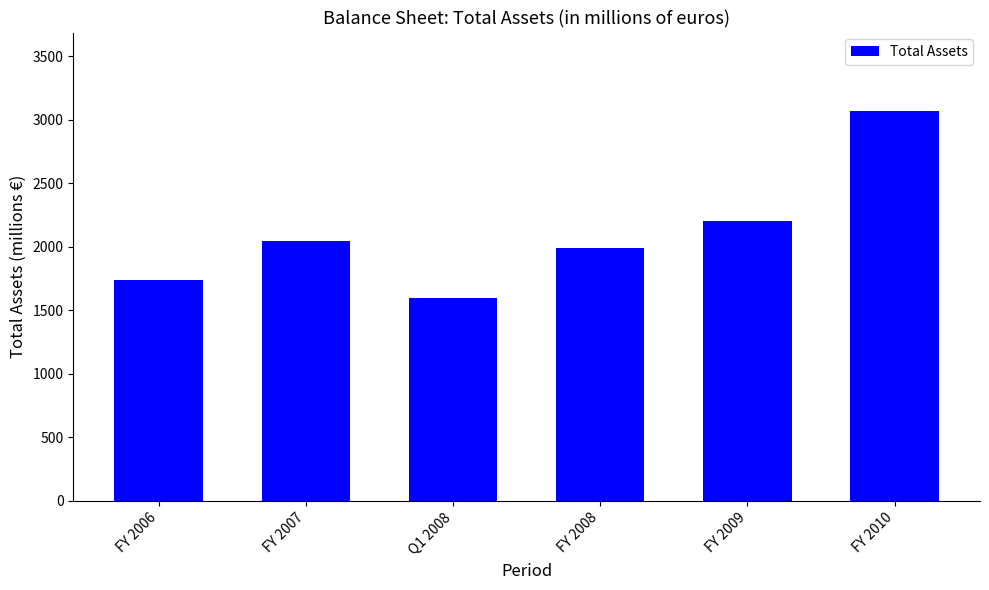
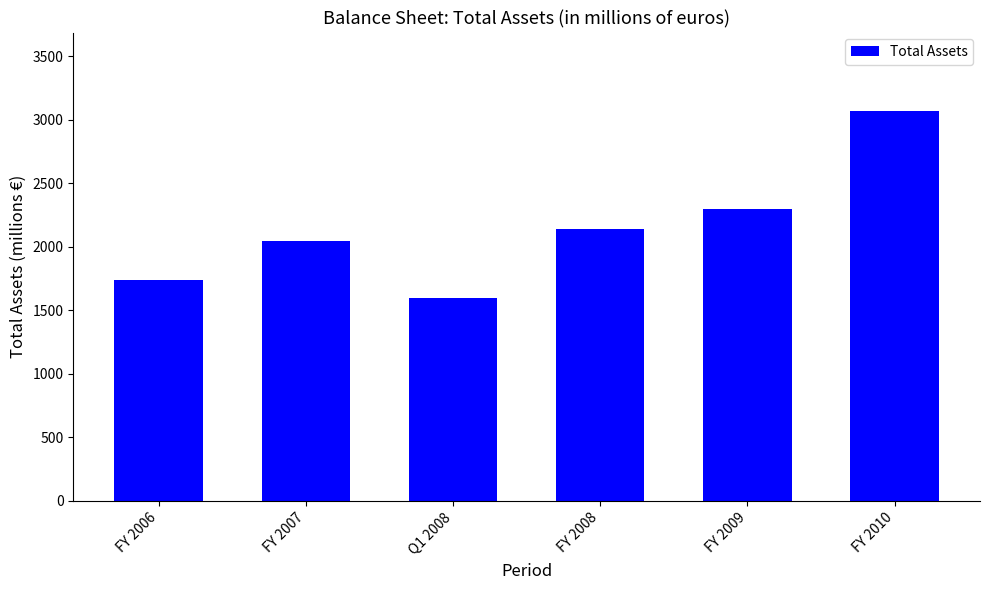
  {
    "FY 2006": 1740,
    "FY 2007": 2050,
    "Q1 2008": 1600,
-   "FY 2008": 1990,
-   "FY 2009": 2210,
+   "FY 2008": 2140,
+   "FY 2009": 2300,
    "FY 2010": 3070
  }
